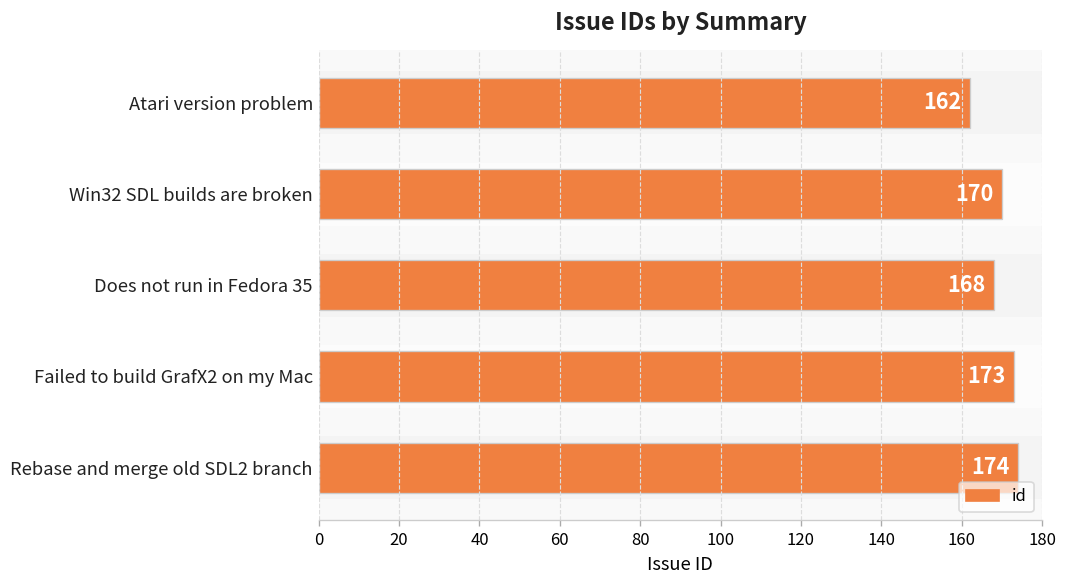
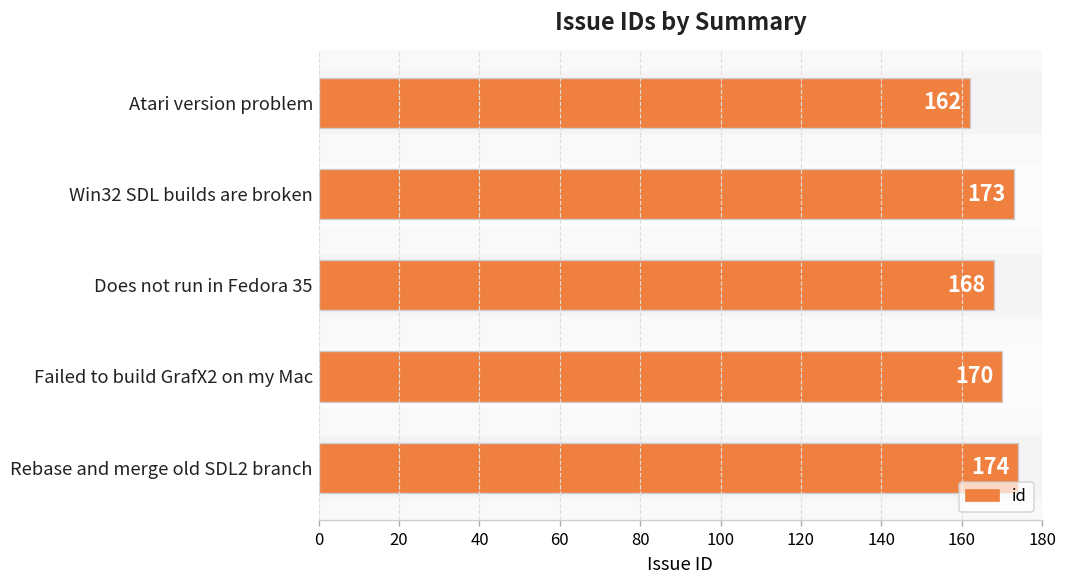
  {
    "Atari version problem": 162,
-   "Win32 SDL builds are broken": 170,
+   "Win32 SDL builds are broken": 173,
    "Does not run in Fedora 35": 168,
-   "Failed to build GrafX2 on my Mac": 173,
+   "Failed to build GrafX2 on my Mac": 170,
    "Rebase and merge old SDL2 branch": 174
  }
